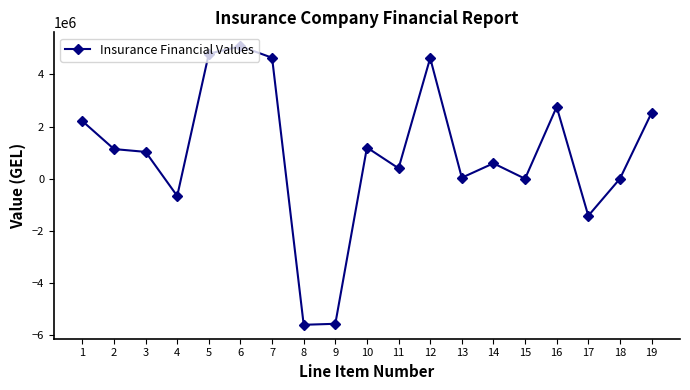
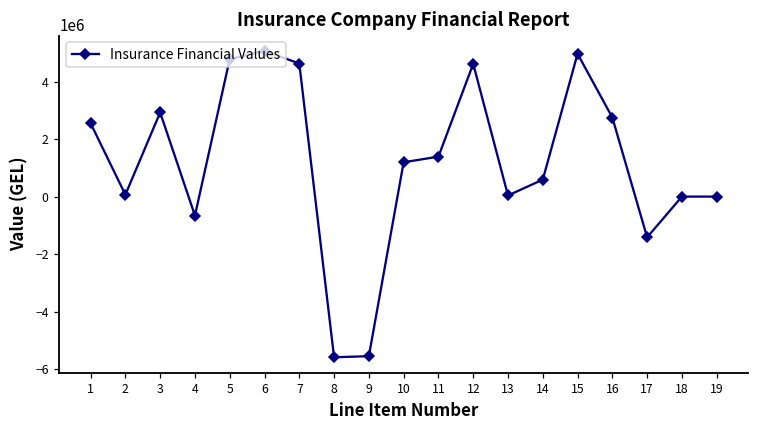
  {
-   "1": 2200000,
-   "2": 1100000,
-   "3": 1000000,
+   "1": 2600000,
+   "2": 100000,
+   "3": 2900000,
    "4": -700000,
    "7": 4600000,
    "8": -5600000,
    "9": -5600000,
    "10": 1200000,
-   "11": 400000,
+   "11": 1400000,
    "12": 4600000,
    "13": 0,
    "14": 600000,
-   "15": 0,
+   "15": 5000000,
    "16": 2800000,
    "17": -1400000,
    "18": 0,
-   "19": 2500000
+   "19": 0
  }
